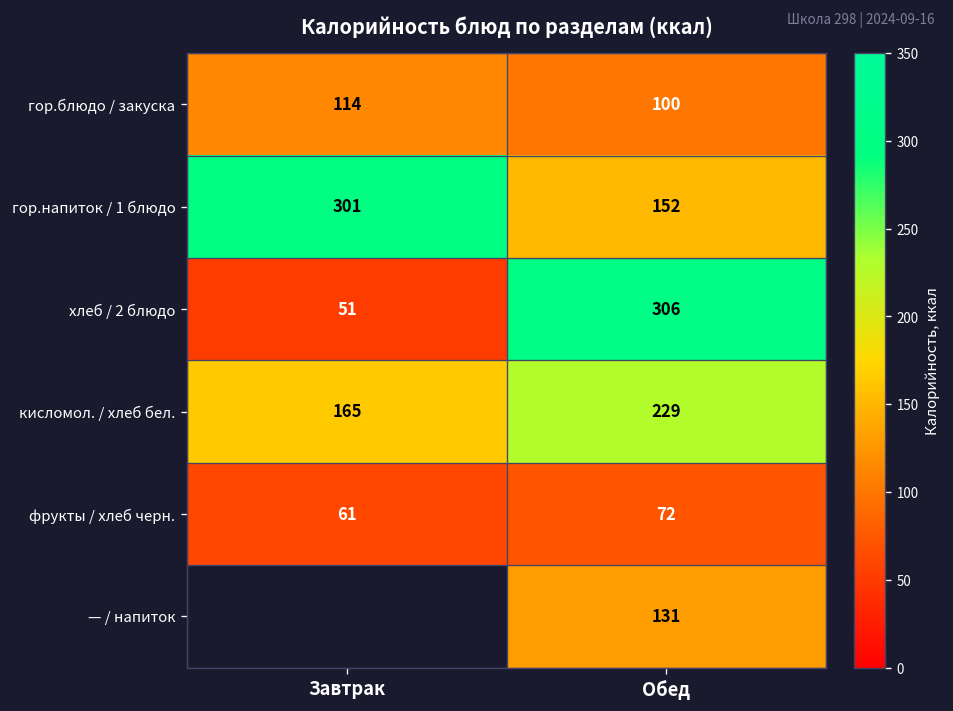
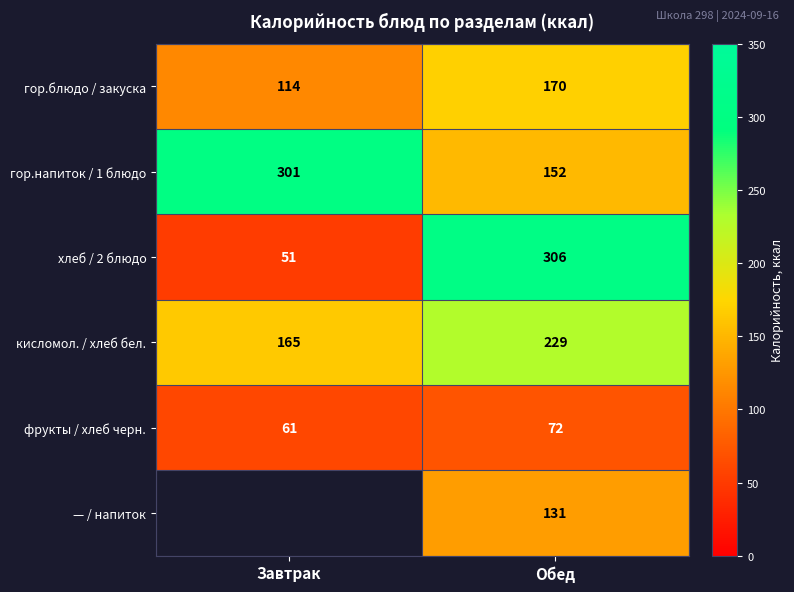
  {
    "гор.блюдо / закуска": {
      "Завтрак": 114,
-     "Обед": 100
+     "Обед": 170
    },
    "гор.напиток / 1 блюдо": {
      "Завтрак": 301,
      "Обед": 152
    },
    "хлеб / 2 блюдо": {
      "Завтрак": 51,
      "Обед": 306
    },
    "кисломол. / хлеб бел.": {
      "Завтрак": 165,
      "Обед": 229
    },
    "фрукты / хлеб черн.": {
      "Завтрак": 61,
      "Обед": 72
    },
    "— / напиток": {
      "Обед": 131
    }
  }
